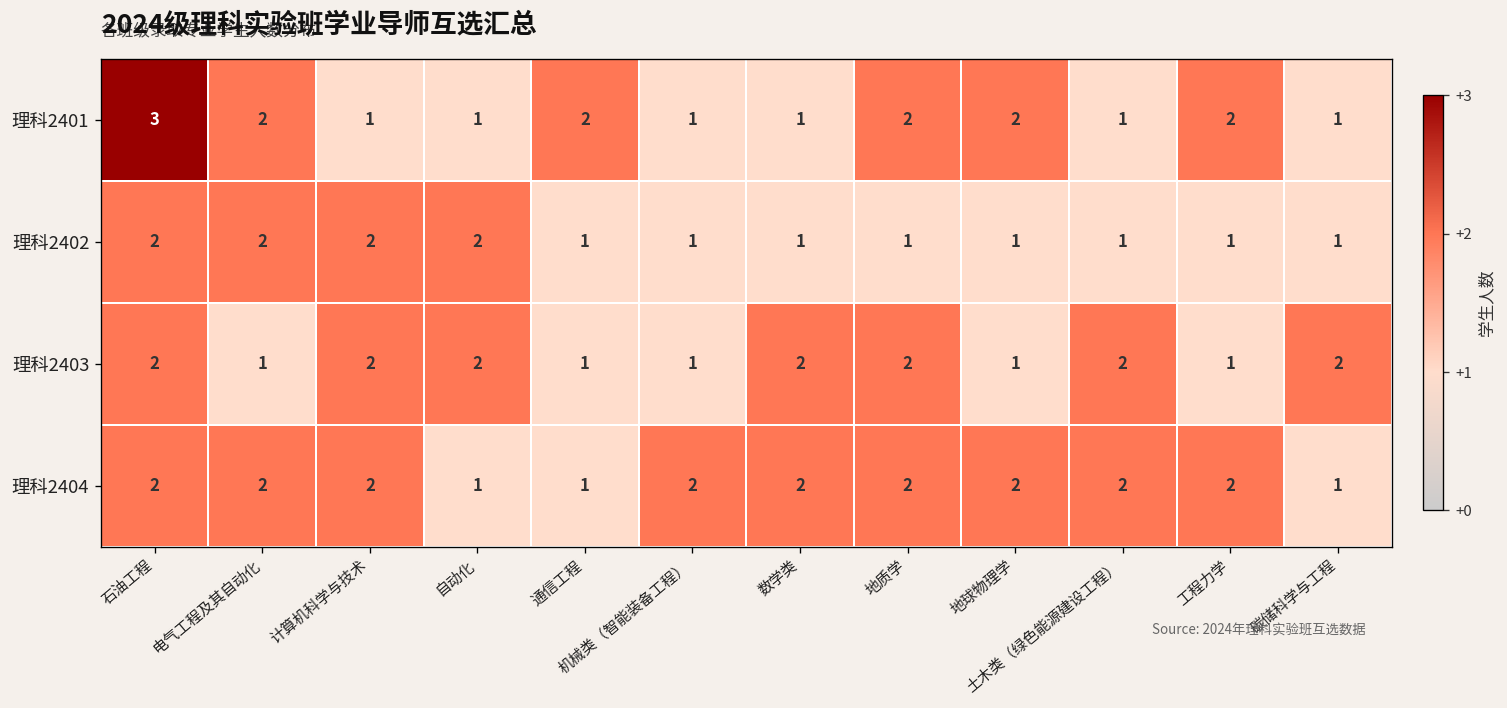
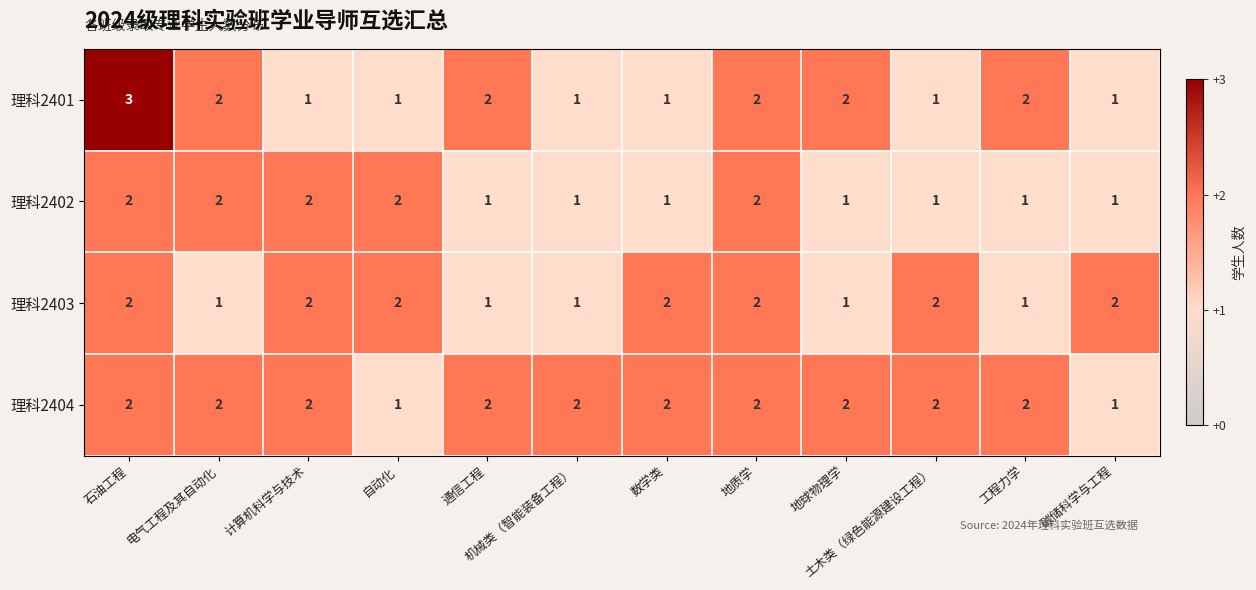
  {
    "理科2401": {
      "石油工程": 3,
      "电气工程及其自动化": 2,
      "计算机科学与技术": 1,
      "自动化": 1,
      "通信工程": 2,
      "机械类（智能装备工程）": 1,
      "数学类": 1,
      "地质学": 2,
      "地球物理学": 2,
      "土木类（绿色能源建设工程）": 1,
      "工程力学": 2,
      "碳储科学与工程": 1
    },
    "理科2402": {
      "石油工程": 2,
      "电气工程及其自动化": 2,
      "计算机科学与技术": 2,
      "自动化": 2,
      "通信工程": 1,
      "机械类（智能装备工程）": 1,
      "数学类": 1,
-     "地质学": 1,
+     "地质学": 2,
      "地球物理学": 1,
      "土木类（绿色能源建设工程）": 1,
      "工程力学": 1,
      "碳储科学与工程": 1
    },
    "理科2403": {
      "石油工程": 2,
      "电气工程及其自动化": 1,
      "计算机科学与技术": 2,
      "自动化": 2,
      "通信工程": 1,
      "机械类（智能装备工程）": 1,
      "数学类": 2,
      "地质学": 2,
      "地球物理学": 1,
      "土木类（绿色能源建设工程）": 2,
      "工程力学": 1,
      "碳储科学与工程": 2
    },
    "理科2404": {
      "石油工程": 2,
      "电气工程及其自动化": 2,
      "计算机科学与技术": 2,
      "自动化": 1,
-     "通信工程": 1,
+     "通信工程": 2,
      "机械类（智能装备工程）": 2,
      "数学类": 2,
      "地质学": 2,
      "地球物理学": 2,
      "土木类（绿色能源建设工程）": 2,
      "工程力学": 2,
      "碳储科学与工程": 1
    }
  }
